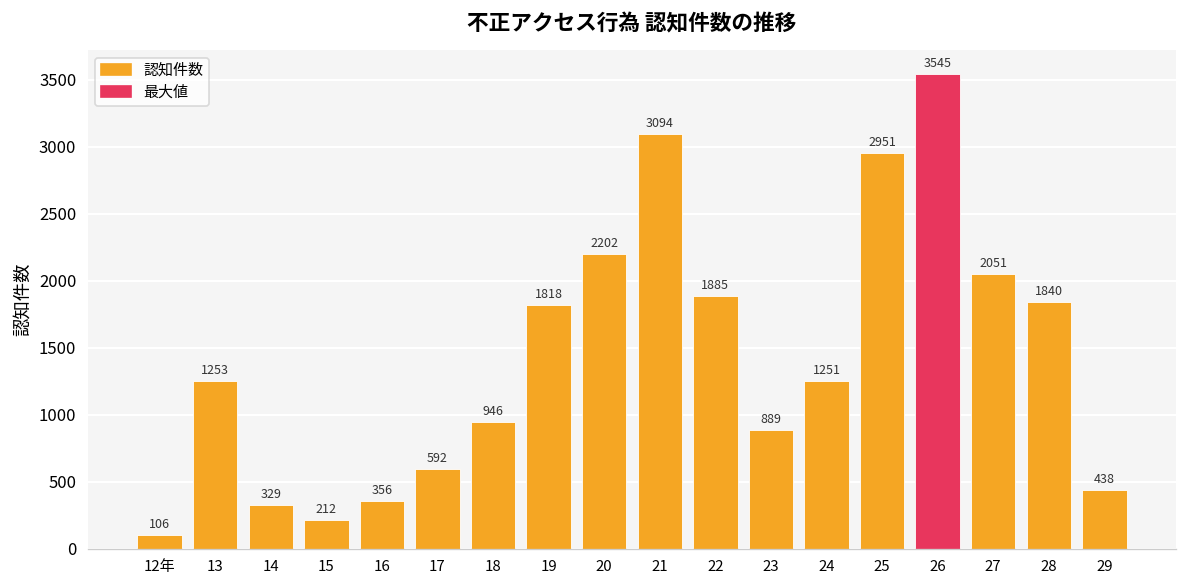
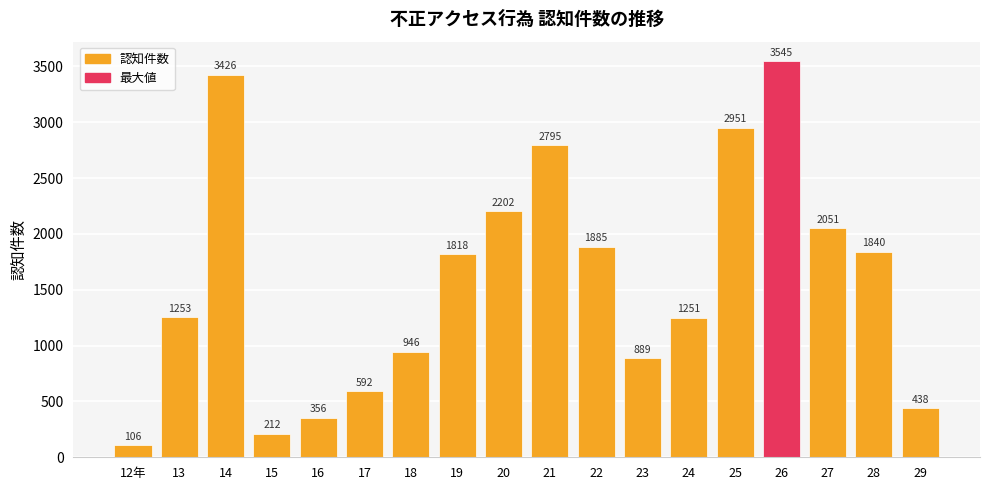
  {
    "12年": 106,
    "13": 1253,
-   "14": 329,
+   "14": 3426,
    "15": 212,
    "16": 356,
    "17": 592,
    "18": 946,
    "19": 1818,
    "20": 2202,
-   "21": 3094,
+   "21": 2795,
    "22": 1885,
    "23": 889,
    "24": 1251,
    "25": 2951,
    "26": 3545,
    "27": 2051,
    "28": 1840,
    "29": 438
  }
